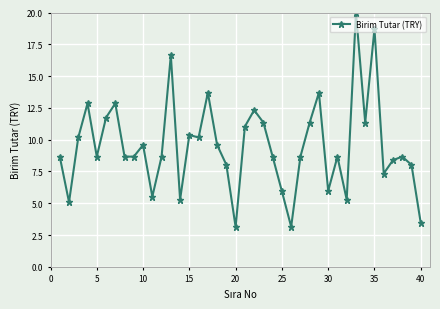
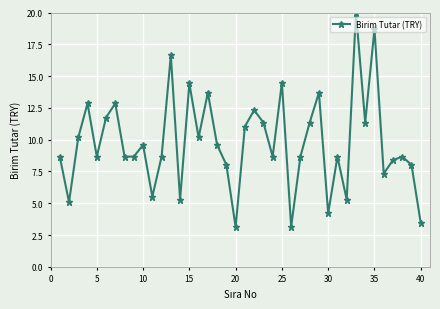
  {
    "5": 8.7,
    "10": 9.6,
-   "15": 10.4,
+   "15": 14.4,
    "20": 3.1,
-   "25": 5.9,
-   "30": 6.0,
+   "25": 14.5,
+   "30": 4.2,
    "40": 3.4
  }
